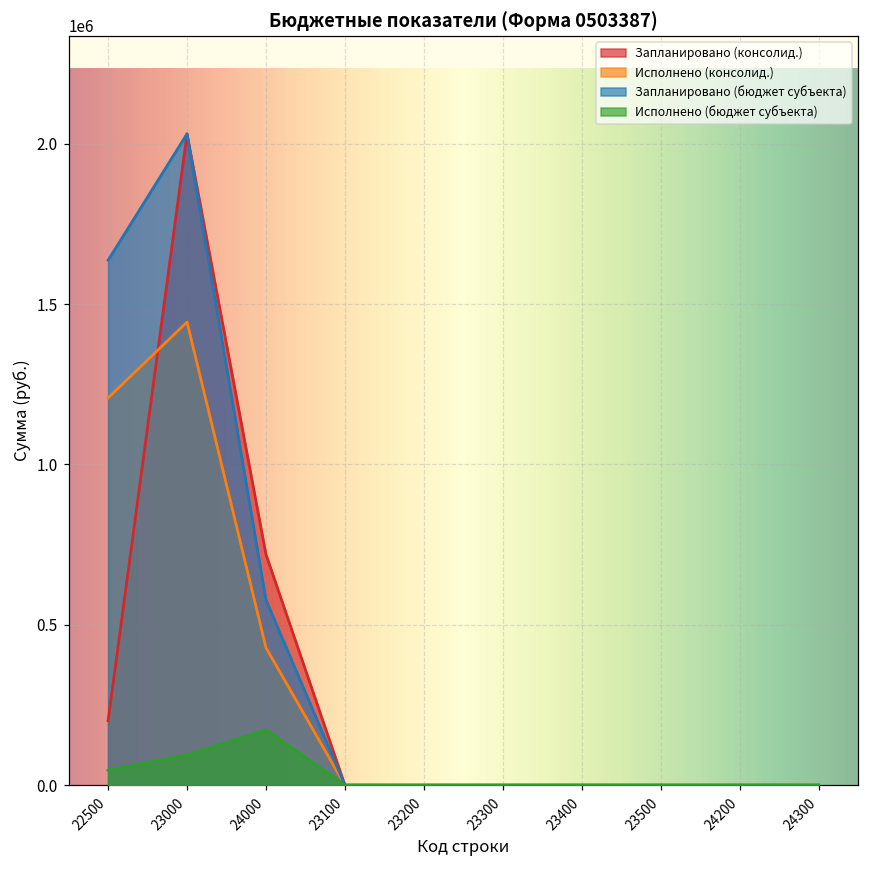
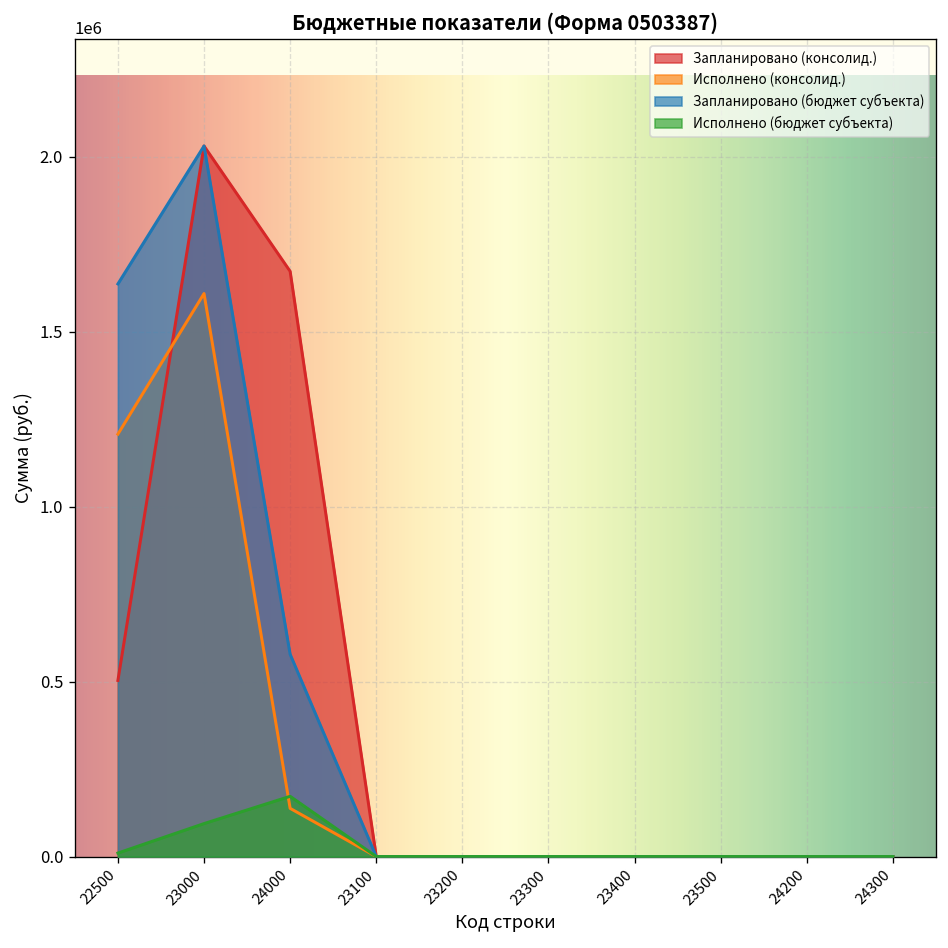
  {
    "Запланировано (консолид.)": {
-     "22500": 200000,
-     "24000": 720000
+     "22500": 500000,
+     "24000": 1670000
    },
    "Исполнено (консолид.)": {
      "22500": 1210000,
-     "23000": 1440000,
-     "24000": 430000
+     "23000": 1610000,
+     "24000": 140000
    },
    "Запланировано (бюджет субъекта)": {
      "22500": 1640000,
      "24000": 580000
    },
    "Исполнено (бюджет субъекта)": {
-     "22500": 50000,
+     "22500": 10000,
      "23000": 90000,
      "24000": 170000
    }
  }
